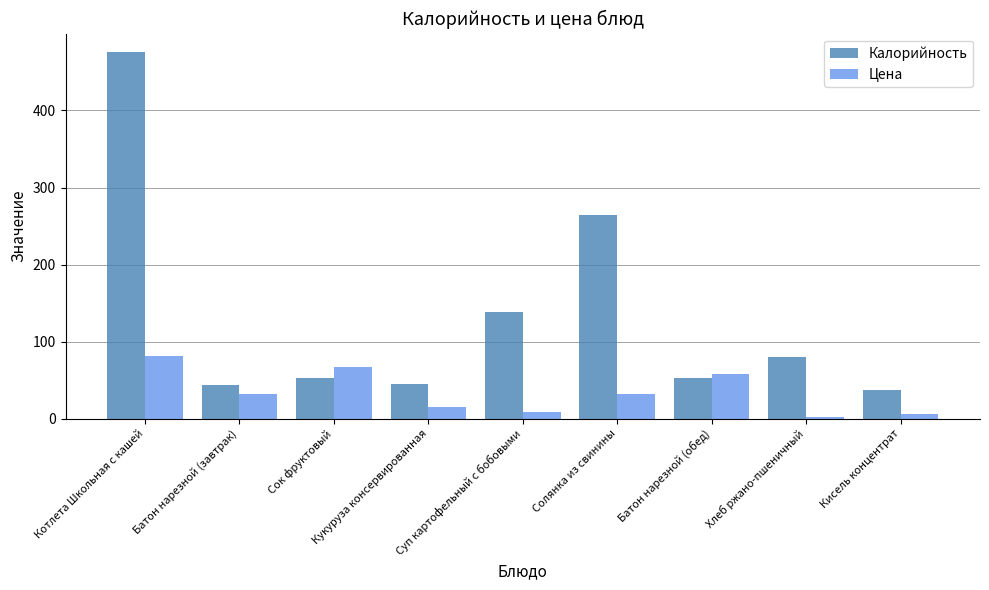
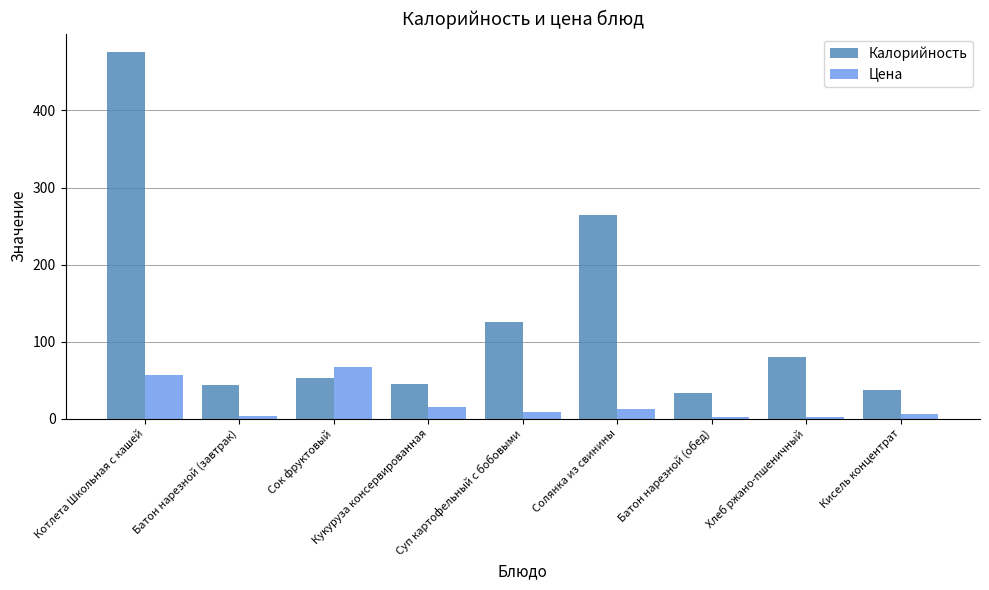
  {
    "Калорийность": {
      "Котлета Школьная с кашей": 480,
      "Батон нарезной (завтрак)": 40,
      "Сок фруктовый": 50,
      "Кукуруза консервированная": 50,
-     "Суп картофельный с бобовыми": 140,
+     "Суп картофельный с бобовыми": 130,
      "Солянка из свинины": 260,
-     "Батон нарезной (обед)": 50,
+     "Батон нарезной (обед)": 30,
      "Хлеб ржано-пшеничный": 80,
      "Кисель концентрат": 40
    },
    "Цена": {
-     "Котлета Школьная с кашей": 80,
-     "Батон нарезной (завтрак)": 30,
+     "Котлета Школьная с кашей": 60,
+     "Батон нарезной (завтрак)": 0,
      "Сок фруктовый": 70,
      "Кукуруза консервированная": 20,
      "Суп картофельный с бобовыми": 10,
-     "Солянка из свинины": 30,
-     "Батон нарезной (обед)": 60,
+     "Солянка из свинины": 10,
+     "Батон нарезной (обед)": 0,
      "Кисель концентрат": 10
    }
  }
